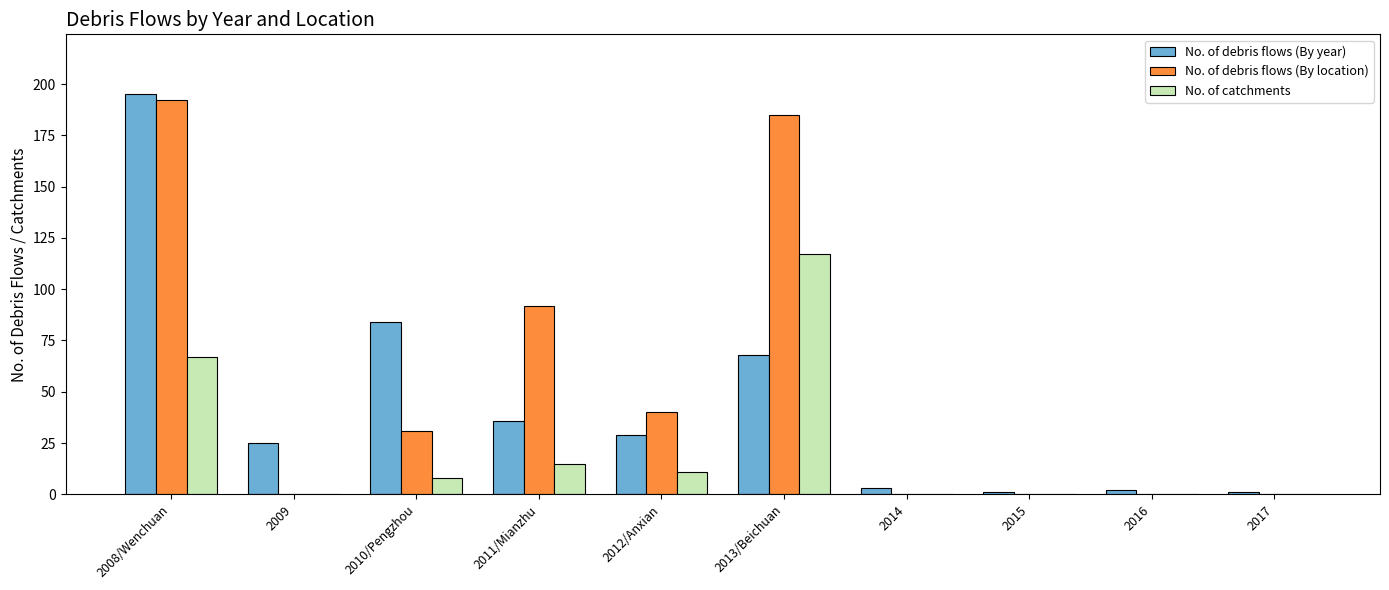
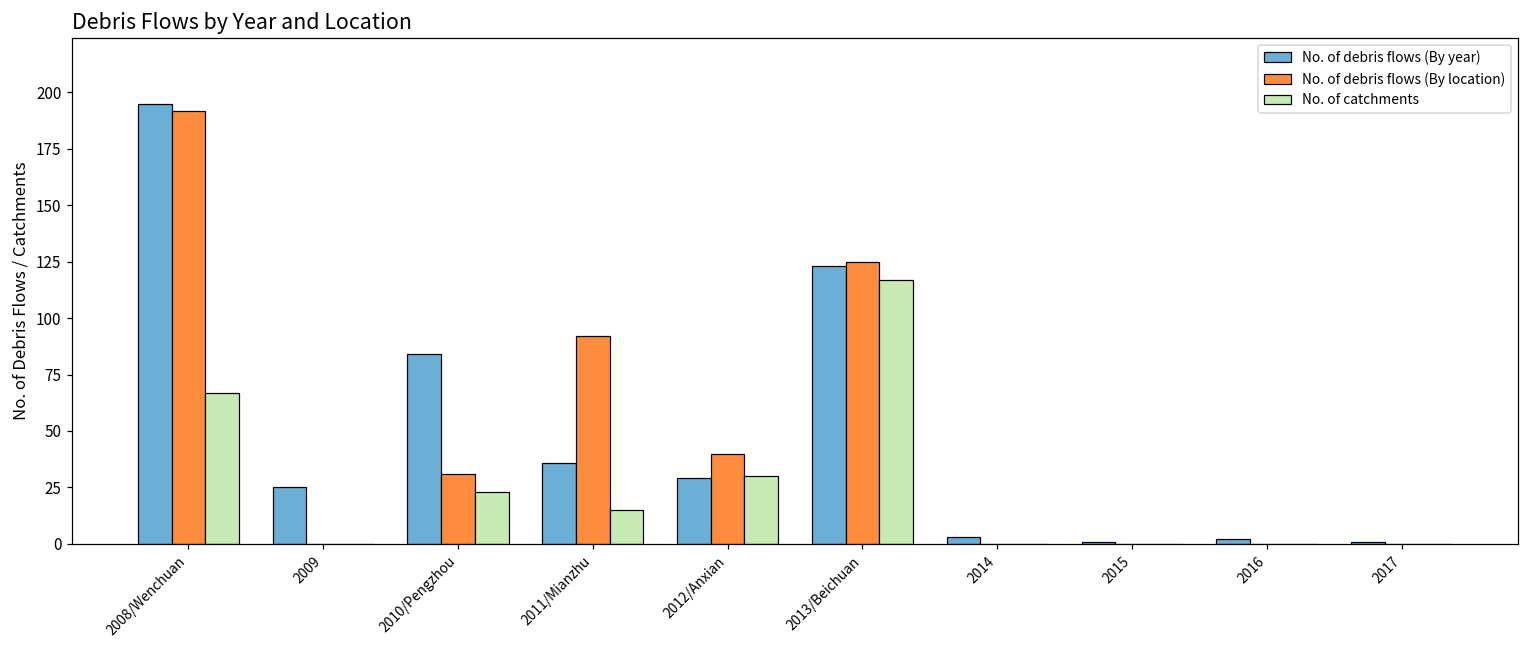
  {
    "No. of debris flows (By year)": {
      "2008/Wenchuan": 195,
      "2009": 25,
      "2010/Pengzhou": 84,
      "2011/Mianzhu": 36,
      "2012/Anxian": 29,
-     "2013/Beichuan": 68,
+     "2013/Beichuan": 123,
      "2014": 3,
      "2016": 2
    },
    "No. of debris flows (By location)": {
      "2008/Wenchuan": 192,
      "2009": 0,
      "2010/Pengzhou": 31,
      "2011/Mianzhu": 92,
      "2012/Anxian": 40,
-     "2013/Beichuan": 185,
+     "2013/Beichuan": 125,
      "2014": 0,
      "2015": 0,
      "2016": 0,
      "2017": 0
    },
    "No. of catchments": {
      "2008/Wenchuan": 67,
      "2009": 0,
-     "2010/Pengzhou": 8,
+     "2010/Pengzhou": 23,
      "2011/Mianzhu": 15,
-     "2012/Anxian": 11,
+     "2012/Anxian": 30,
      "2013/Beichuan": 117,
      "2014": 0,
      "2015": 0,
      "2016": 0,
      "2017": 0
    }
  }
